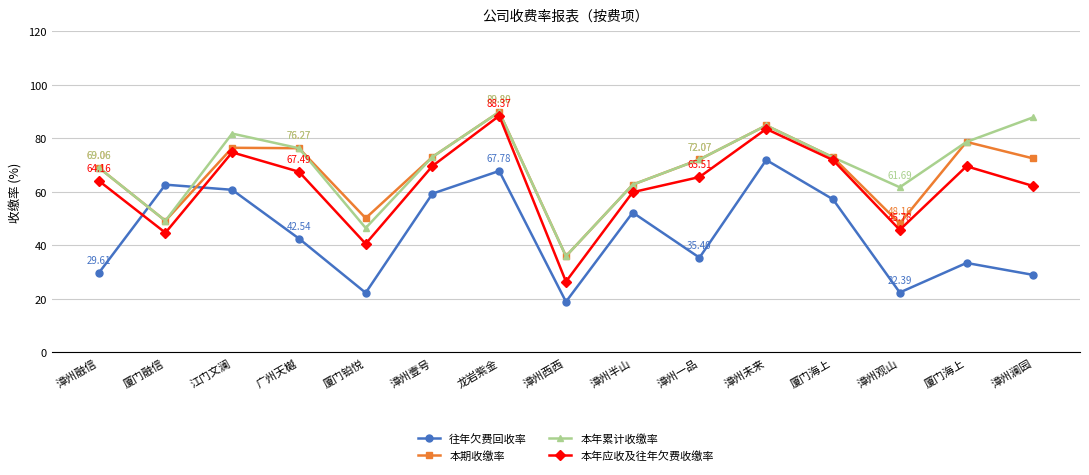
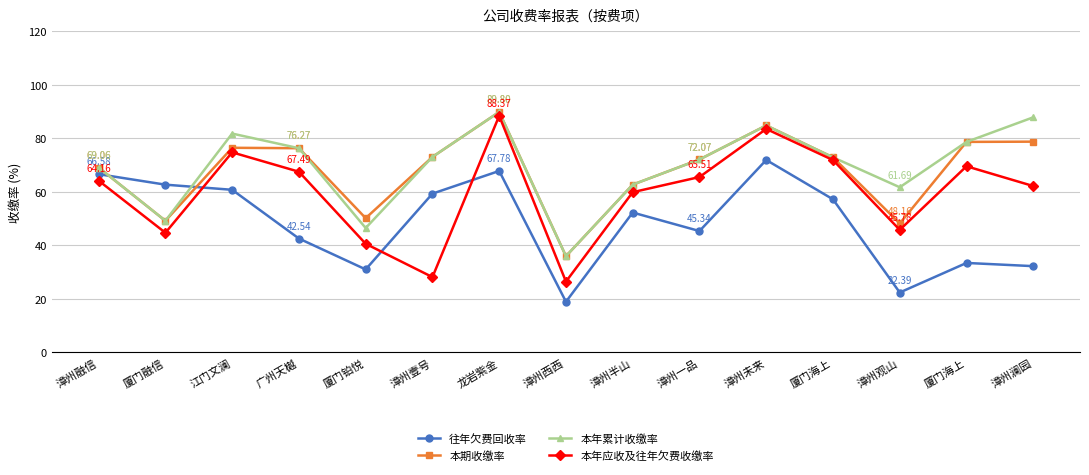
  {
    "往年欠费回收率": {
-     "漳州融信": 29.61,
+     "漳州融信": 66.58,
      "广州天樾": 42.54,
-     "厦门铂悦": 22,
+     "厦门铂悦": 31,
      "龙岩紫金": 67.78,
-     "漳州一品": 35.40,
+     "漳州一品": 45.34,
      "漳州观山": 22.39,
-     "漳州澜园": 29
+     "漳州澜园": 32
    },
    "本期收缴率": {
      "江门文澜": 76,
      "厦门铂悦": 50,
-     "漳州澜园": 72
+     "漳州澜园": 79
    },
    "本年累计收缴率": {
      "漳州观山": 61.69
    },
    "本年应收及往年欠费收缴率": {
      "厦门融信": 45,
      "江门文澜": 75,
      "厦门铂悦": 41,
-     "漳州壹号": 70,
+     "漳州壹号": 28,
      "漳州西西": 26,
      "漳州半山": 60,
      "漳州未来": 83,
      "漳州澜园": 62
    }
  }
